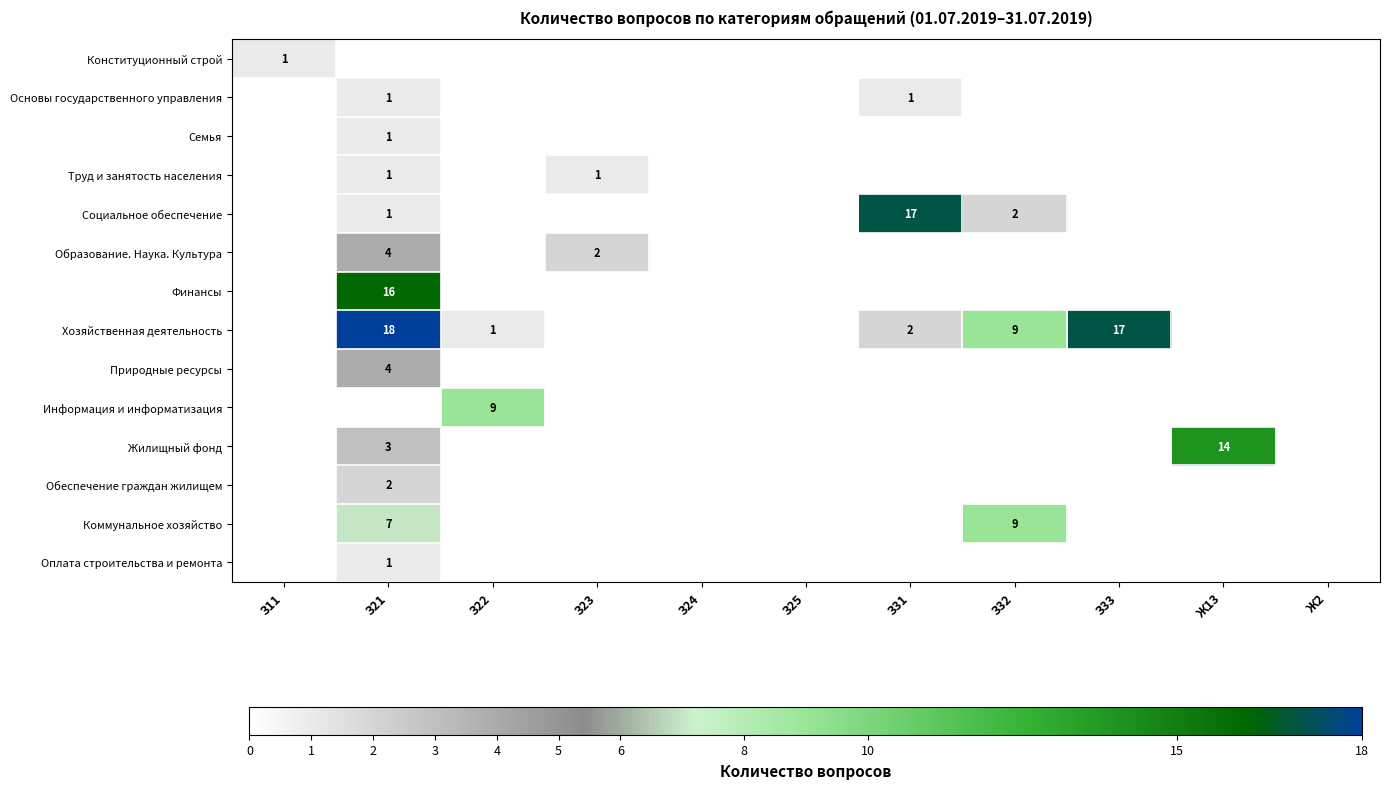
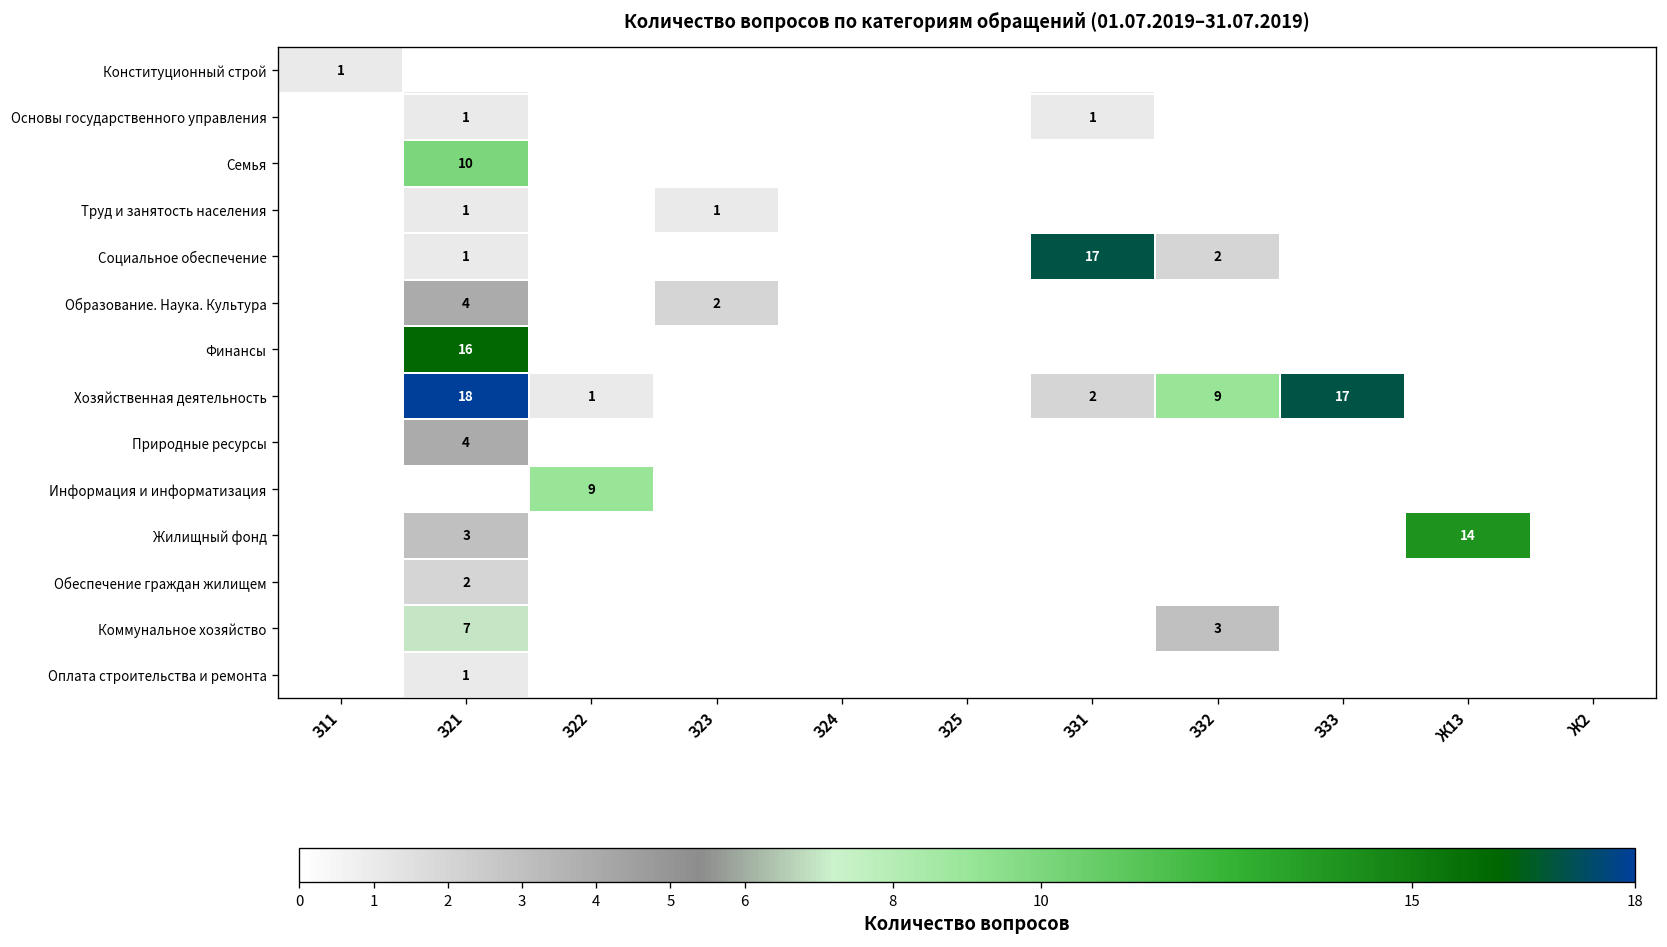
  {
    "Конституционный строй": {
      "З11": 1
    },
    "Основы государственного управления": {
      "З21": 1,
      "З31": 1
    },
    "Семья": {
-     "З21": 1
+     "З21": 10
    },
    "Труд и занятость населения": {
      "З21": 1,
      "З23": 1
    },
    "Социальное обеспечение": {
      "З21": 1,
      "З31": 17,
      "З32": 2
    },
    "Образование. Наука. Культура": {
      "З21": 4,
      "З23": 2
    },
    "Финансы": {
      "З21": 16
    },
    "Хозяйственная деятельность": {
      "З21": 18,
      "З22": 1,
      "З31": 2,
      "З32": 9,
      "З33": 17
    },
    "Природные ресурсы": {
      "З21": 4
    },
    "Информация и информатизация": {
      "З22": 9
    },
    "Жилищный фонд": {
      "З21": 3,
      "Ж13": 14
    },
    "Обеспечение граждан жилищем": {
      "З21": 2
    },
    "Коммунальное хозяйство": {
      "З21": 7,
-     "З32": 9
+     "З32": 3
    },
    "Оплата строительства и ремонта": {
      "З21": 1
    }
  }
